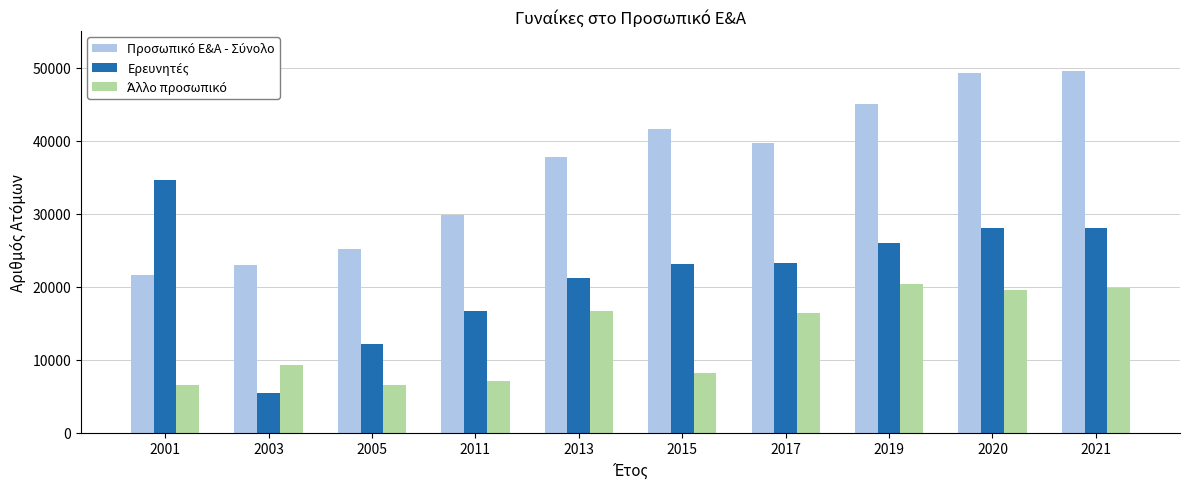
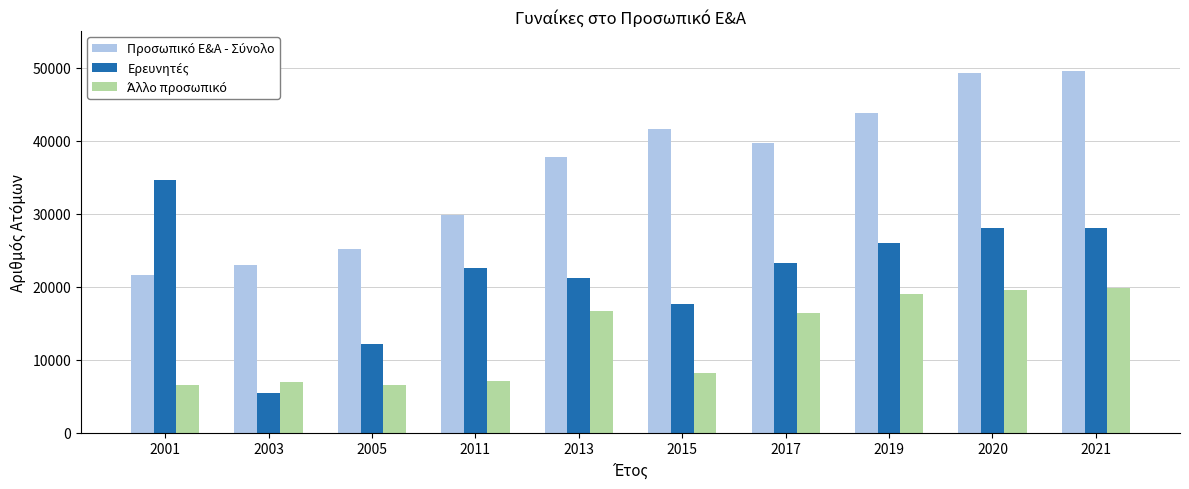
  {
    "Προσωπικό Ε&Α - Σύνολο": {
      "2001": 22000,
      "2003": 23000,
      "2005": 25000,
      "2011": 30000,
      "2013": 38000,
      "2015": 42000,
      "2017": 40000,
-     "2019": 45000,
+     "2019": 44000,
      "2020": 49000,
      "2021": 50000
    },
    "Ερευνητές": {
      "2001": 35000,
      "2003": 5000,
      "2005": 12000,
-     "2011": 17000,
+     "2011": 23000,
      "2013": 21000,
-     "2015": 23000,
+     "2015": 18000,
      "2017": 23000,
      "2019": 26000,
      "2020": 28000,
      "2021": 28000
    },
    "Άλλο προσωπικό": {
      "2001": 7000,
-     "2003": 9000,
+     "2003": 7000,
      "2005": 7000,
      "2011": 7000,
      "2013": 17000,
      "2015": 8000,
      "2017": 16000,
-     "2019": 20000,
+     "2019": 19000,
      "2020": 20000,
      "2021": 20000
    }
  }
